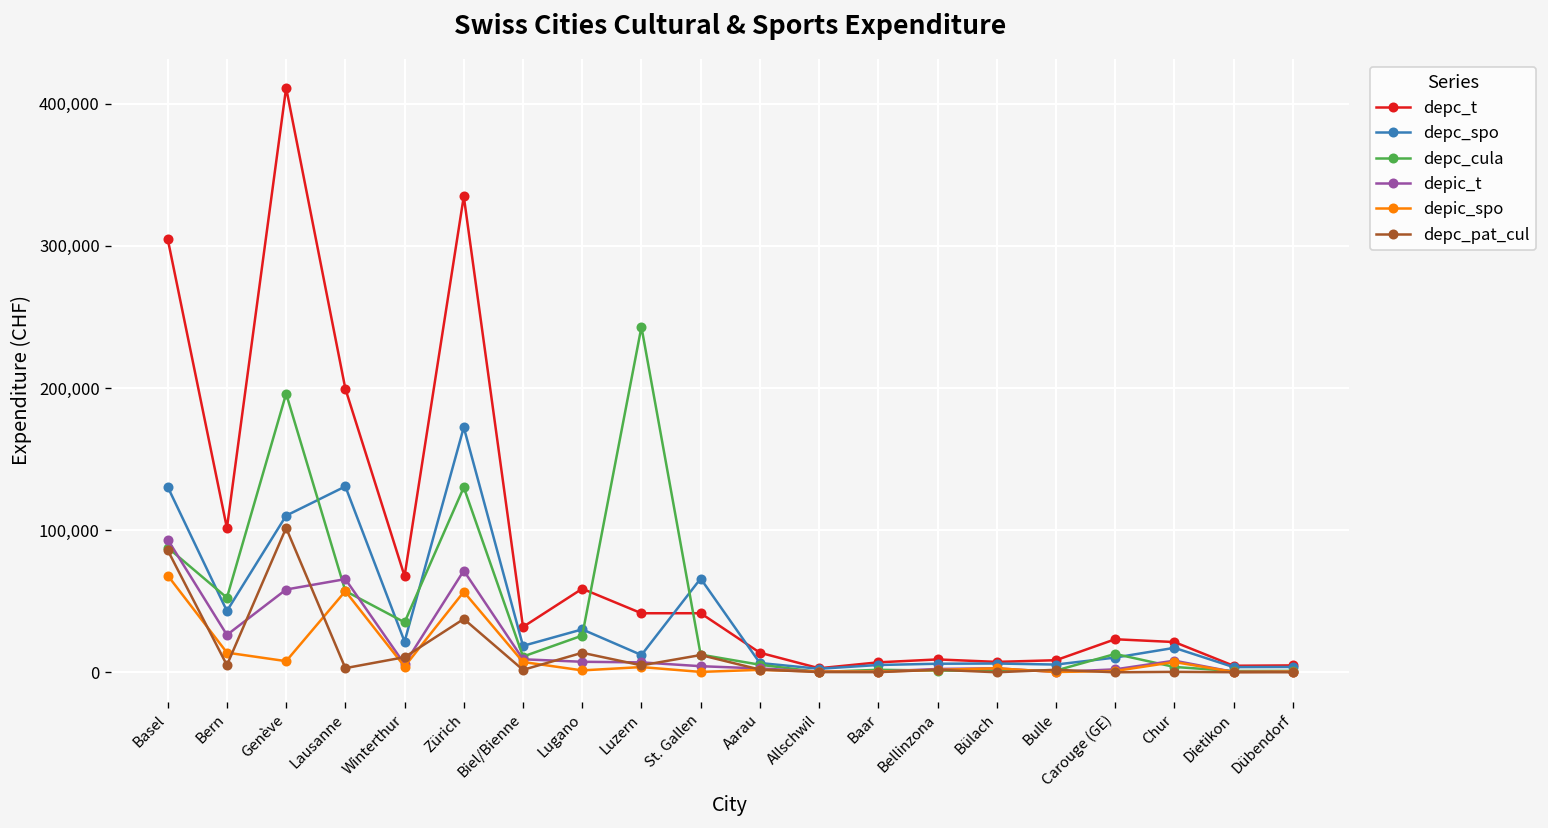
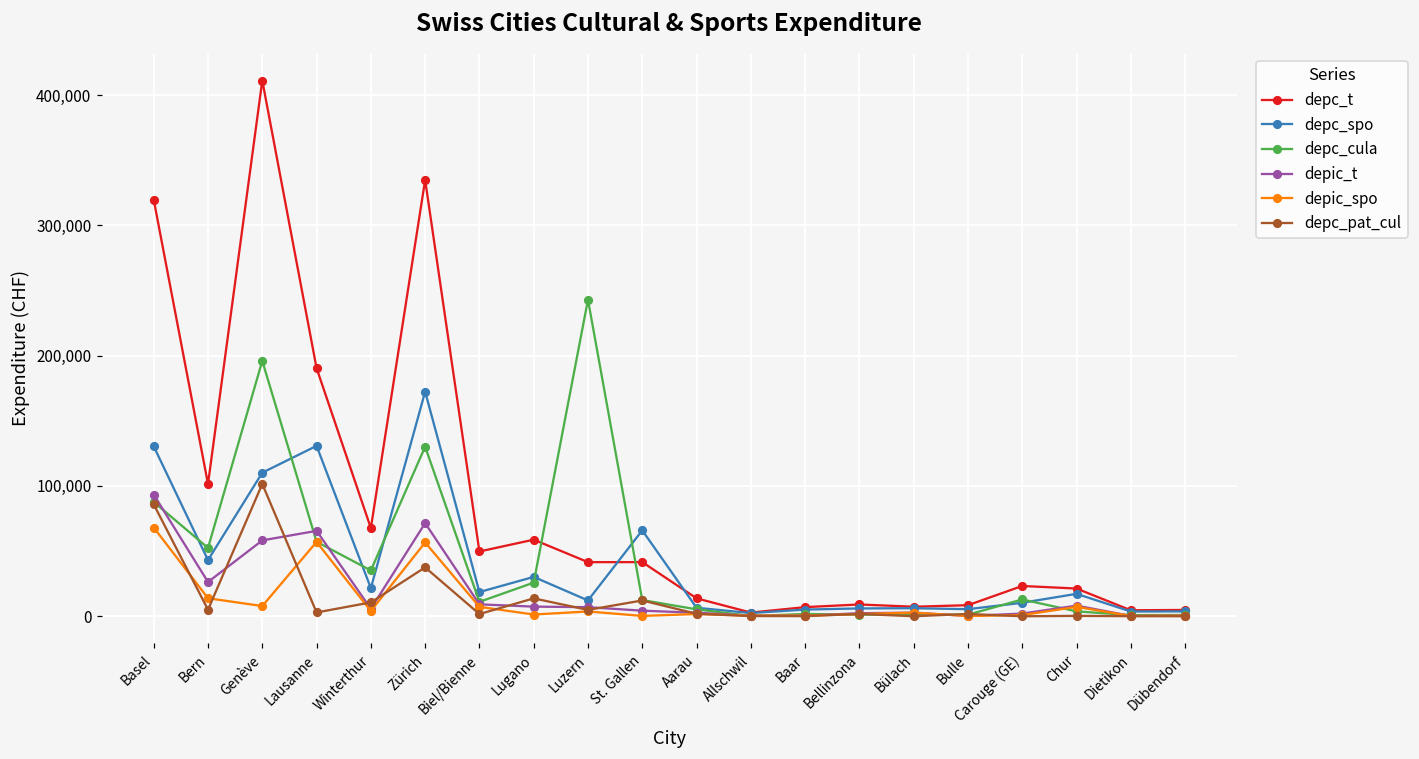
  {
    "depc_t": {
-     "Basel": "305,000",
+     "Basel": "320,000",
      "Bern": "101,000",
      "Genève": "411,000",
-     "Lausanne": "199,000",
+     "Lausanne": "190,000",
      "Winterthur": "68,000",
      "Zürich": "335,000",
-     "Biel/Bienne": "32,000",
+     "Biel/Bienne": "50,000",
      "Lugano": "59,000",
      "Luzern": "42,000",
      "St. Gallen": "42,000",
      "Aarau": "14,000",
      "Bellinzona": "9,000",
      "Bulle": "9,000",
      "Carouge (GE)": "23,000",
      "Chur": "21,000"
    },
    "depc_spo": {
      "Basel": "130,000",
      "Bern": "43,000",
      "Genève": "110,000",
      "Lausanne": "131,000",
      "Winterthur": "22,000",
      "Zürich": "172,000",
      "Biel/Bienne": "19,000",
      "Lugano": "30,000",
      "Luzern": "12,000",
      "St. Gallen": "66,000",
      "Bellinzona": "6,000",
      "Bulle": "5,000",
      "Carouge (GE)": "10,000",
      "Chur": "17,000"
    },
    "depc_cula": {
      "Bern": "52,000",
      "Genève": "196,000",
      "Winterthur": "35,000",
      "Zürich": "130,000",
      "Lugano": "26,000",
      "Luzern": "243,000",
      "Carouge (GE)": "13,000",
      "Chur": "4,000"
    },
    "depic_t": {
      "Basel": "93,000",
      "Bern": "26,000",
      "Genève": "58,000",
      "Lausanne": "66,000",
      "Zürich": "71,000",
      "Lugano": "7,000",
      "St. Gallen": "4,000"
    },
    "depic_spo": {
      "Basel": "68,000",
      "Bern": "14,000",
      "Genève": "8,000",
      "Zürich": "57,000",
      "Lugano": "1,000",
      "St. Gallen": "0"
    },
    "depc_pat_cul": {
      "Bern": "5,000",
      "Genève": "102,000",
      "Lausanne": "3,000",
      "Winterthur": "11,000",
      "Zürich": "38,000",
      "Biel/Bienne": "2,000",
      "Lugano": "14,000",
      "Chur": "0"
    }
  }
